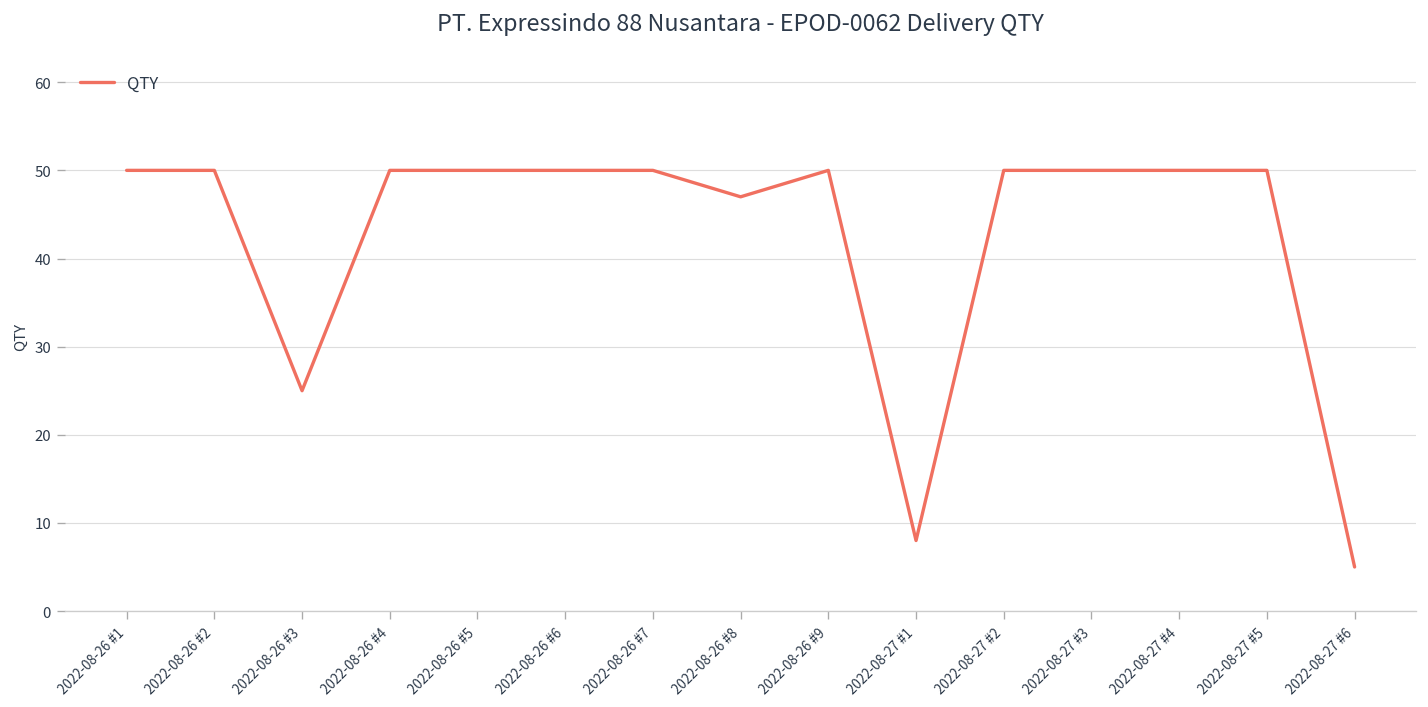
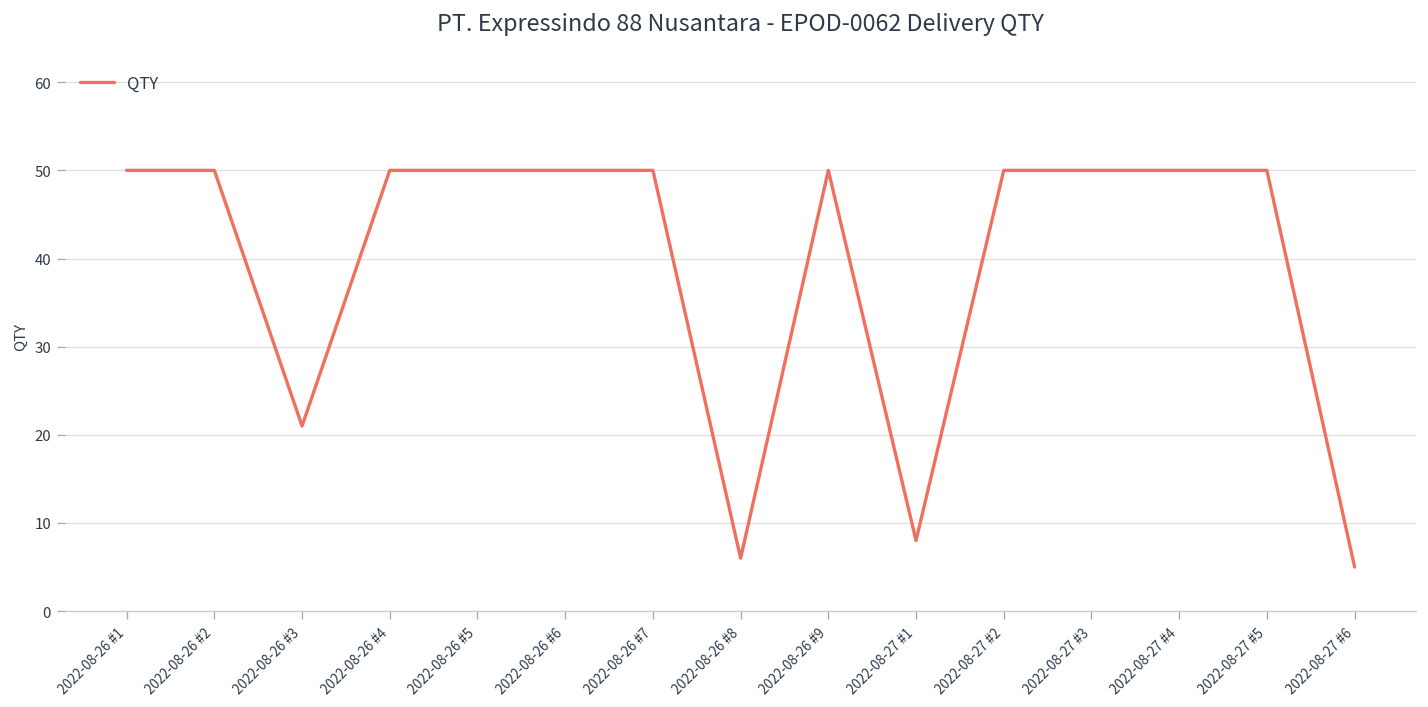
  {
    "2022-08-26 #1": 50,
    "2022-08-26 #2": 50,
-   "2022-08-26 #3": 25,
+   "2022-08-26 #3": 21,
    "2022-08-26 #4": 50,
    "2022-08-26 #5": 50,
    "2022-08-26 #6": 50,
    "2022-08-26 #7": 50,
-   "2022-08-26 #8": 47,
+   "2022-08-26 #8": 6,
    "2022-08-26 #9": 50,
    "2022-08-27 #1": 8,
    "2022-08-27 #2": 50,
    "2022-08-27 #3": 50,
    "2022-08-27 #4": 50,
    "2022-08-27 #5": 50,
    "2022-08-27 #6": 5
  }
